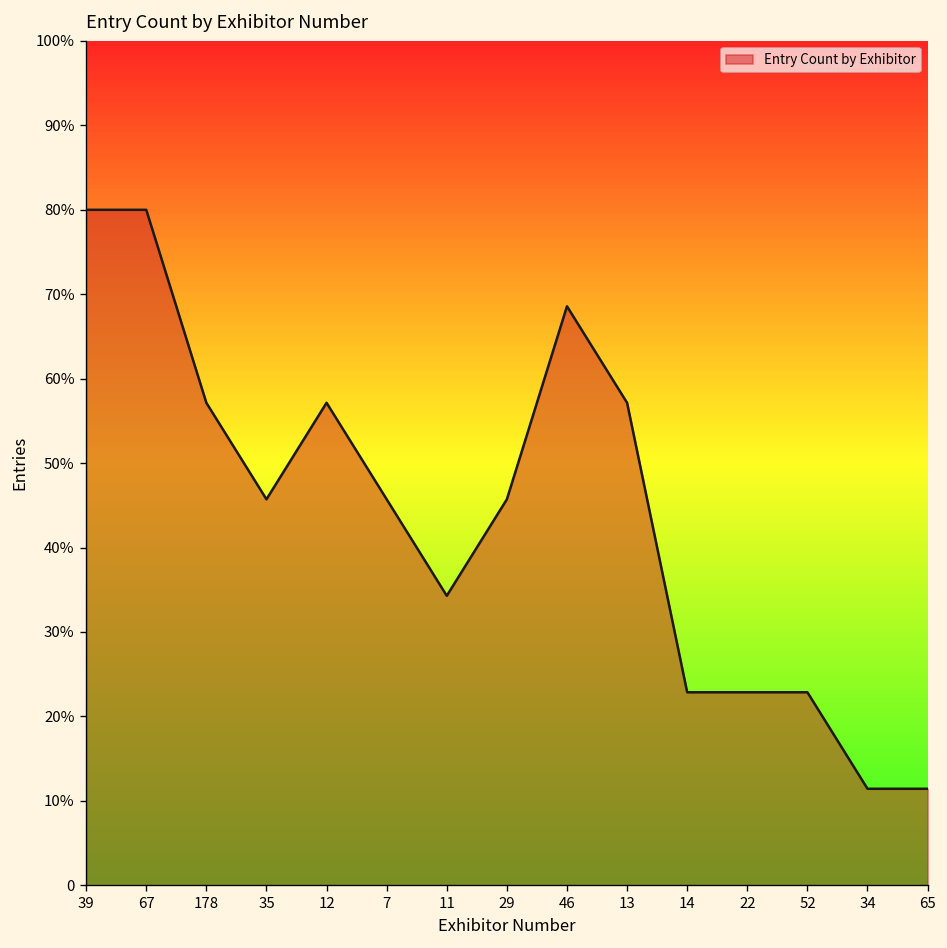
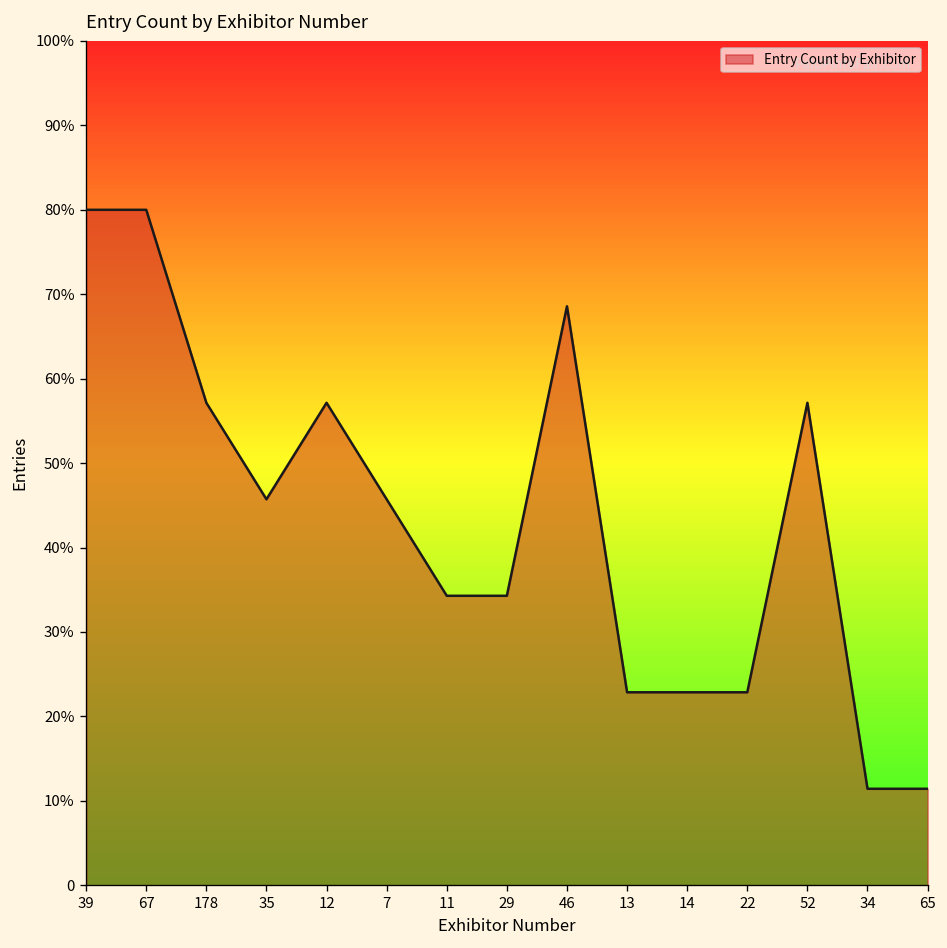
  {
    "39": "80%",
    "67": "80%",
    "178": "57%",
    "35": "46%",
    "12": "57%",
    "7": "46%",
    "11": "34%",
-   "29": "46%",
+   "29": "34%",
    "46": "69%",
-   "13": "57%",
+   "13": "23%",
    "14": "23%",
    "22": "23%",
-   "52": "23%",
+   "52": "57%",
    "34": "11%",
    "65": "11%"
  }
